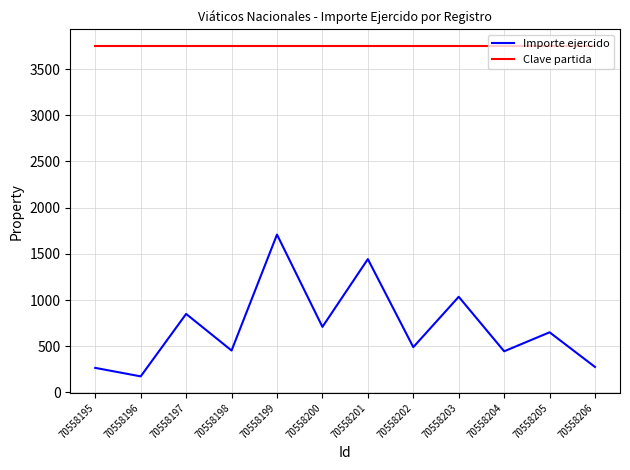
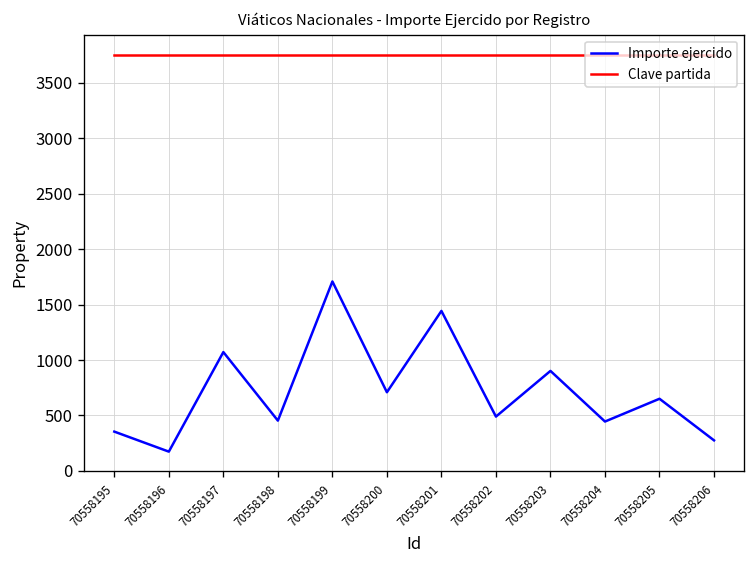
  {
    "Importe ejercido": {
-     "70558195": 300,
+     "70558195": 400,
      "70558196": 200,
-     "70558197": 800,
+     "70558197": 1100,
      "70558198": 500,
      "70558199": 1700,
      "70558200": 700,
      "70558201": 1400,
      "70558202": 500,
-     "70558203": 1000,
+     "70558203": 900,
      "70558204": 400,
      "70558205": 700,
      "70558206": 300
    },
    "Clave partida": {
      "70558195": 3800,
      "70558196": 3800,
      "70558197": 3800,
      "70558198": 3800,
      "70558199": 3800,
      "70558200": 3800,
      "70558201": 3800,
      "70558202": 3800,
      "70558203": 3800
    }
  }
